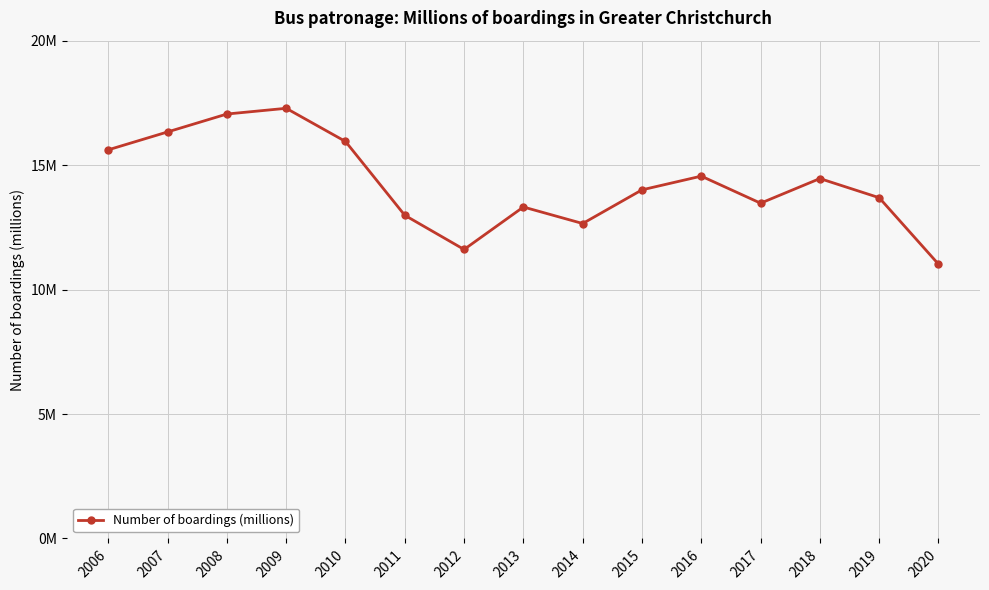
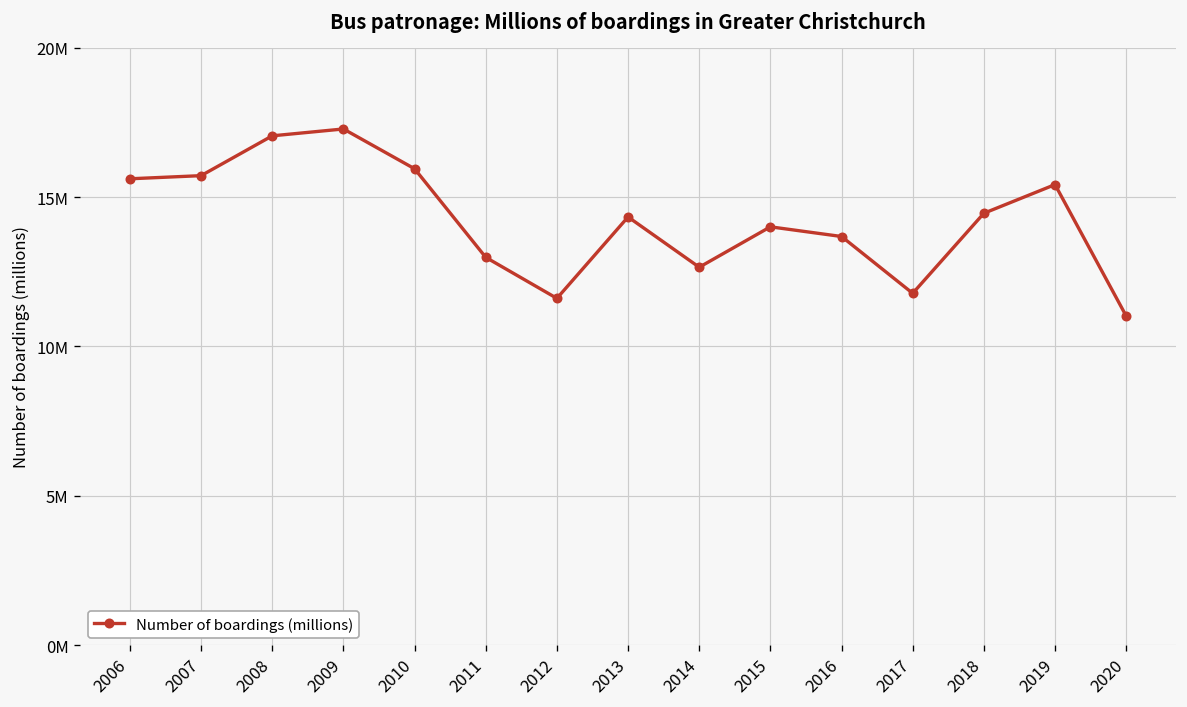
  {
    "2006": 15600000,
-   "2007": 16300000,
+   "2007": 15700000,
    "2008": 17100000,
    "2009": 17300000,
    "2010": 15900000,
    "2011": 13000000,
    "2012": 11600000,
-   "2013": 13300000,
+   "2013": 14300000,
    "2014": 12700000,
    "2015": 14000000,
-   "2016": 14600000,
-   "2017": 13500000,
+   "2016": 13700000,
+   "2017": 11800000,
    "2018": 14500000,
-   "2019": 13700000,
+   "2019": 15400000,
    "2020": 11000000
  }
